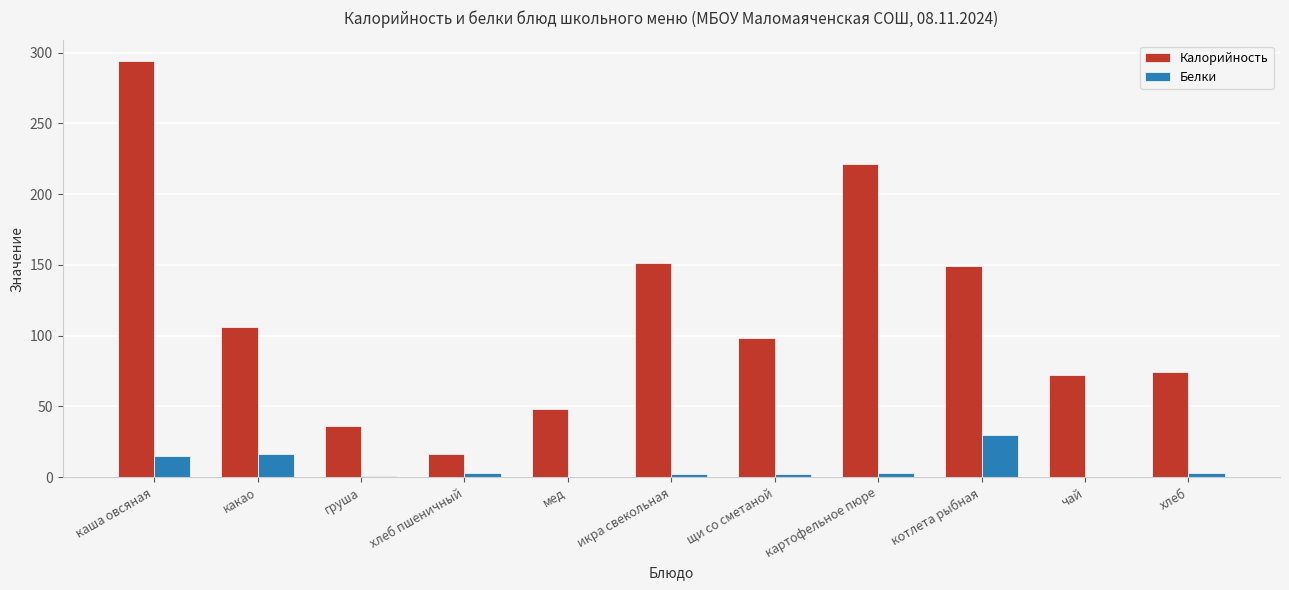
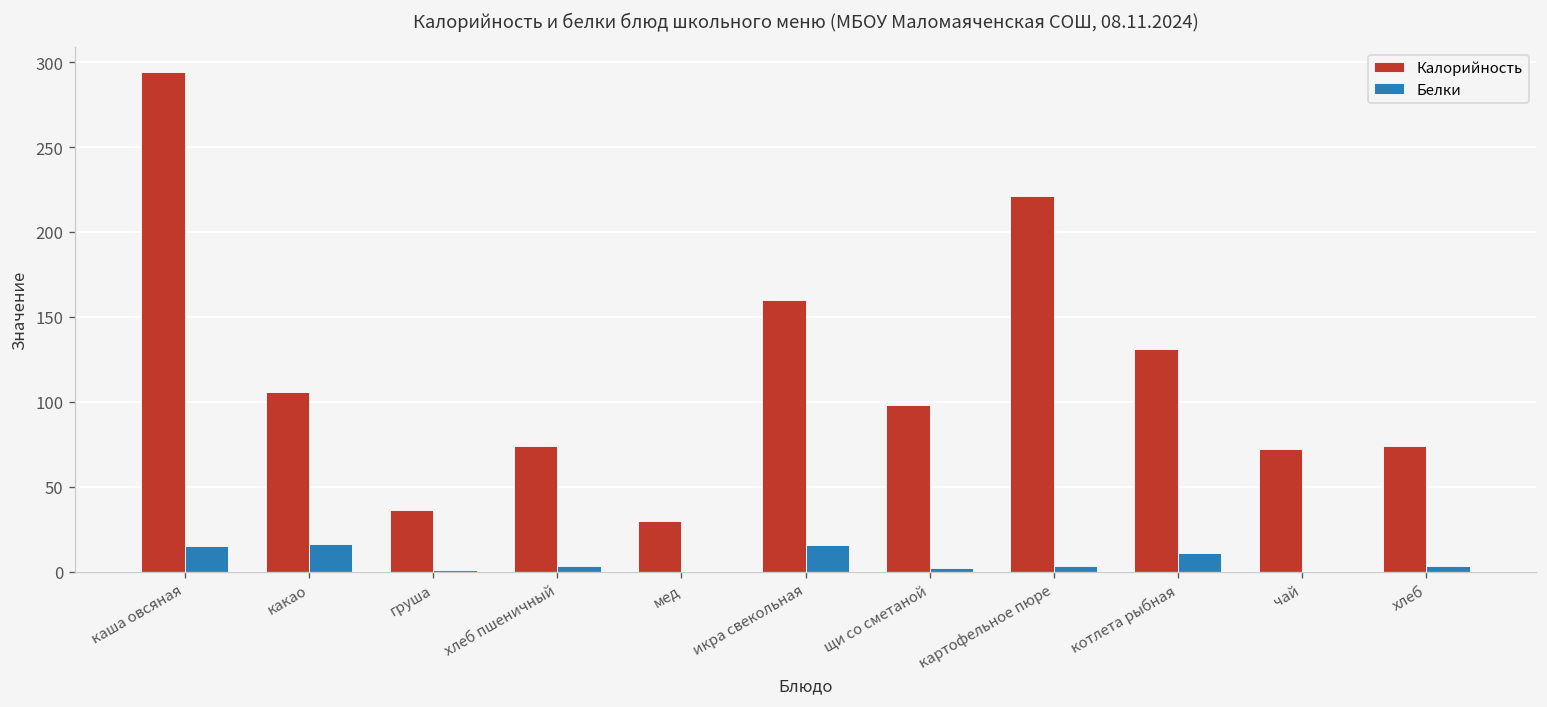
  {
    "Калорийность": {
      "каша овсяная": 294,
      "какао": 106,
      "груша": 36,
-     "хлеб пшеничный": 16,
-     "мед": 48,
-     "икра свекольная": 151,
+     "хлеб пшеничный": 74,
+     "мед": 30,
+     "икра свекольная": 160,
      "щи со сметаной": 98,
      "картофельное пюре": 221,
-     "котлета рыбная": 149,
+     "котлета рыбная": 131,
      "чай": 72,
      "хлеб": 74
    },
    "Белки": {
      "каша овсяная": 15,
      "какао": 16,
      "хлеб пшеничный": 3,
      "мед": 0,
-     "икра свекольная": 2,
+     "икра свекольная": 16,
      "щи со сметаной": 2,
      "картофельное пюре": 3,
-     "котлета рыбная": 30,
+     "котлета рыбная": 11,
      "чай": 0,
      "хлеб": 3
    }
  }
